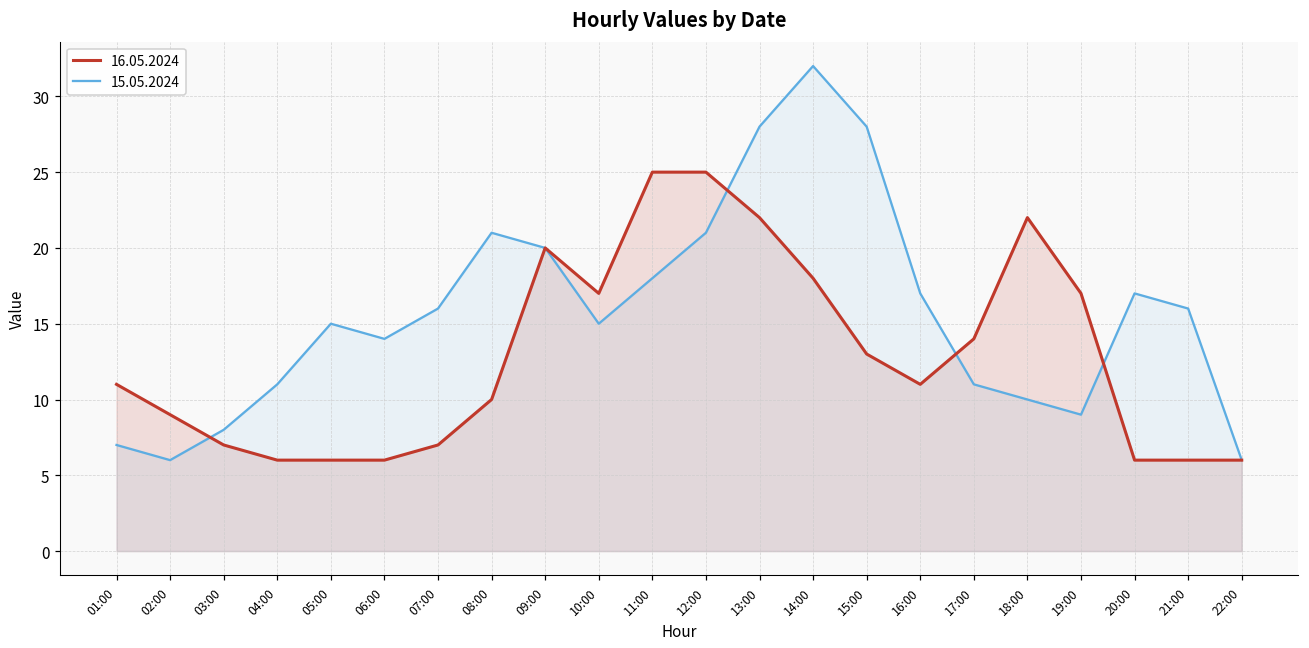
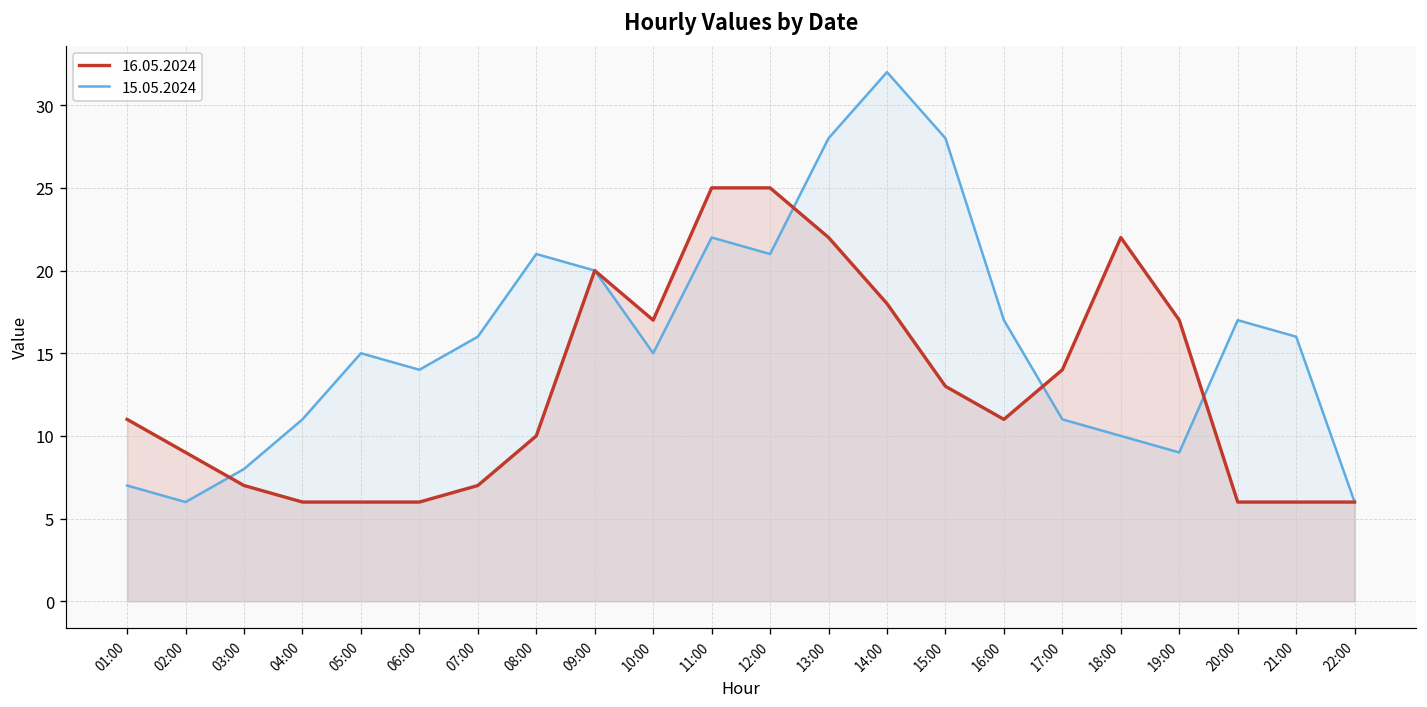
  {
    "16.05.2024": {
      "01:00": 11,
      "02:00": 9,
      "03:00": 7,
      "04:00": 6,
      "05:00": 6,
      "06:00": 6,
      "07:00": 7,
      "08:00": 10,
      "10:00": 17,
      "11:00": 25,
      "12:00": 25,
      "13:00": 22,
      "14:00": 18,
      "15:00": 13,
      "16:00": 11,
      "17:00": 14,
      "18:00": 22,
      "19:00": 17,
      "20:00": 6,
      "21:00": 6
    },
    "15.05.2024": {
      "01:00": 7,
      "02:00": 6,
      "03:00": 8,
      "04:00": 11,
      "05:00": 15,
      "06:00": 14,
      "07:00": 16,
      "08:00": 21,
      "10:00": 15,
-     "11:00": 18,
+     "11:00": 22,
      "12:00": 21,
      "13:00": 28,
      "14:00": 32,
      "15:00": 28,
      "16:00": 17,
      "17:00": 11,
      "18:00": 10,
      "19:00": 9,
      "20:00": 17,
      "21:00": 16
    }
  }
